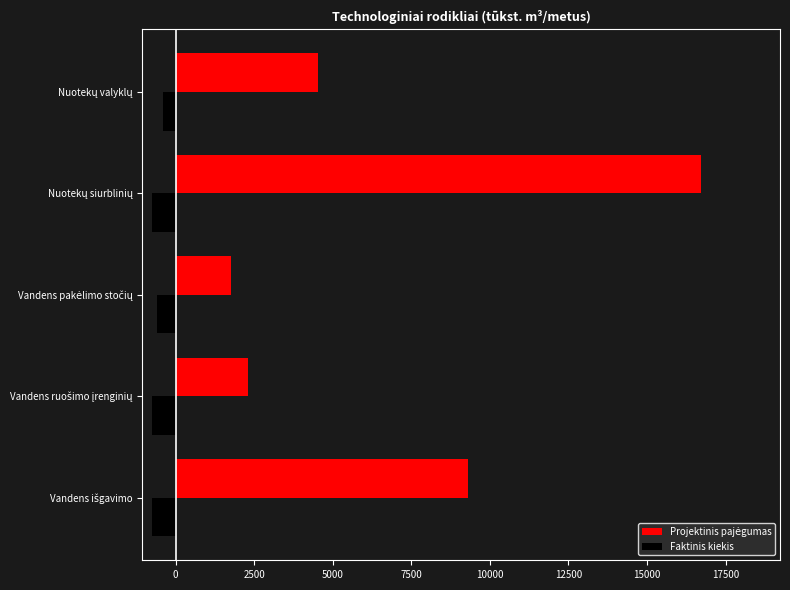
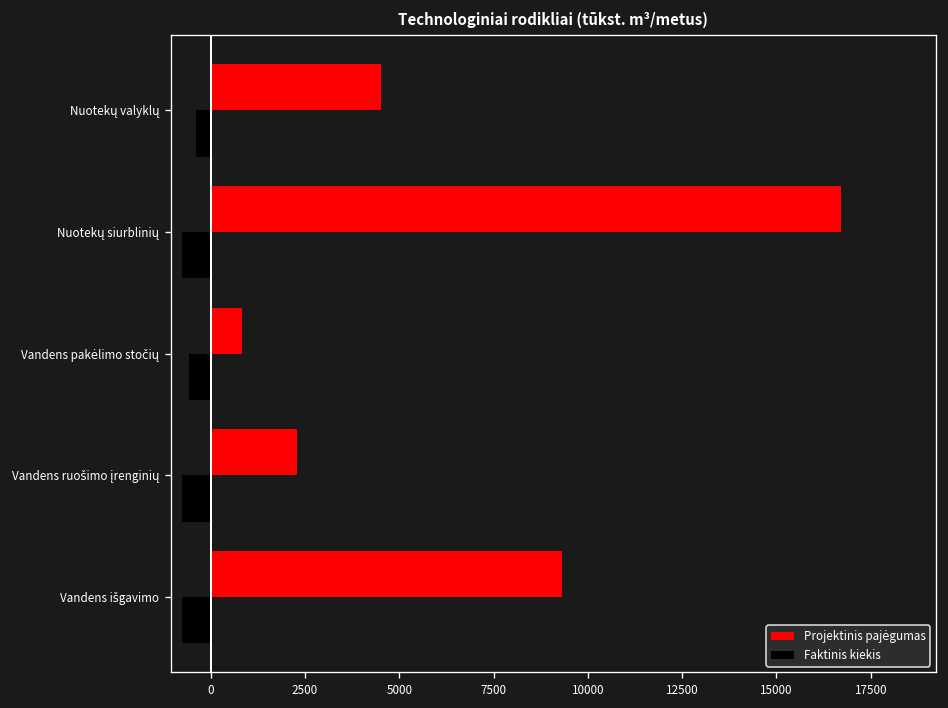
  {
    "Projektinis pajėgumas": {
      "Nuotekų valyklų": 4500,
      "Nuotekų siurblinių": 16700,
-     "Vandens pakėlimo stočių": 1800,
+     "Vandens pakėlimo stočių": 800,
      "Vandens ruošimo įrenginių": 2300,
      "Vandens išgavimo": 9300
    },
    "Faktinis kiekis": {
      "Nuotekų valyklų": -400,
      "Nuotekų siurblinių": -800,
      "Vandens pakėlimo stočių": -600,
      "Vandens ruošimo įrenginių": -800,
      "Vandens išgavimo": -800
    }
  }
